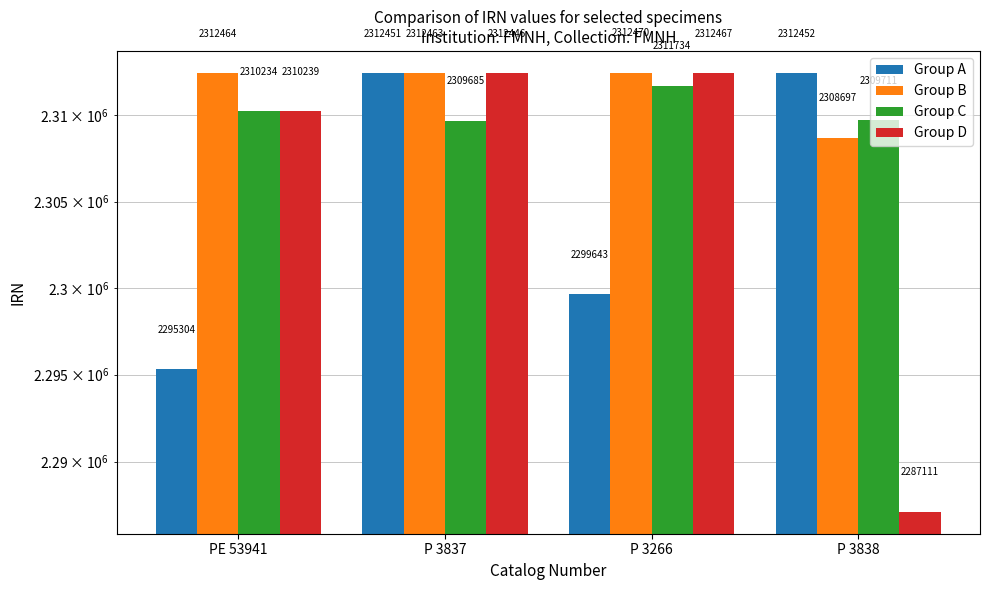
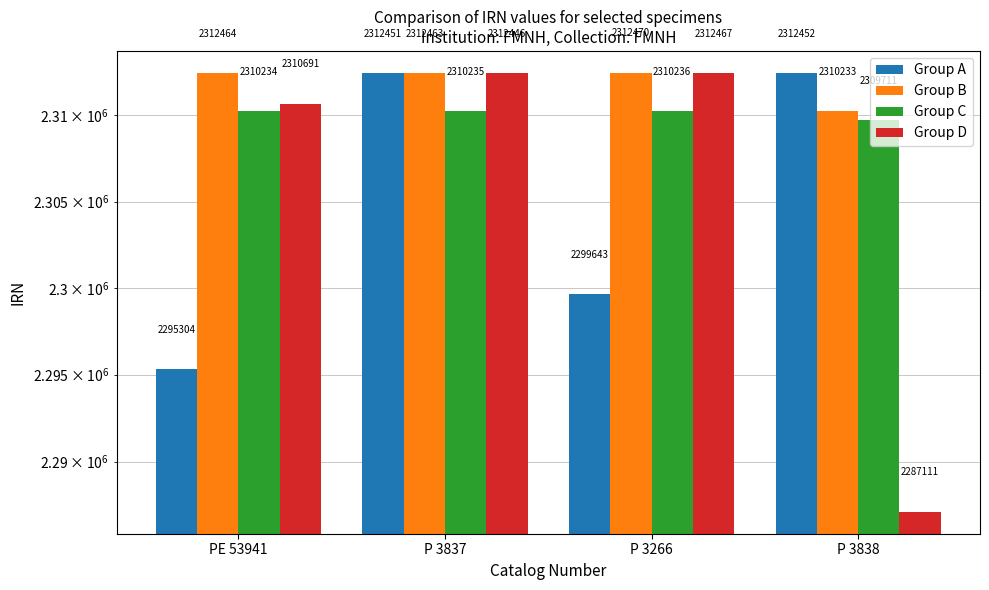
  {
    "Group B": {
-     "P 3838": 2308697
+     "P 3838": 2310233
    },
    "Group C": {
-     "P 3837": 2309685,
-     "P 3266": 2311734
+     "P 3837": 2310235,
+     "P 3266": 2310236
    },
    "Group D": {
-     "PE 53941": 2310239
+     "PE 53941": 2310691
    }
  }
